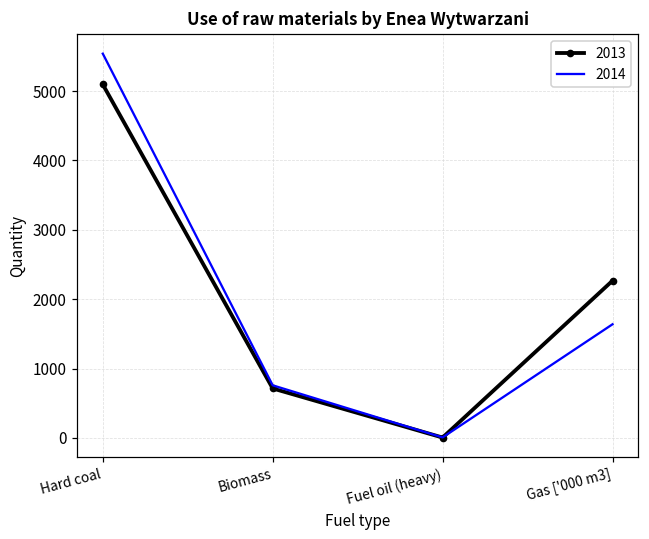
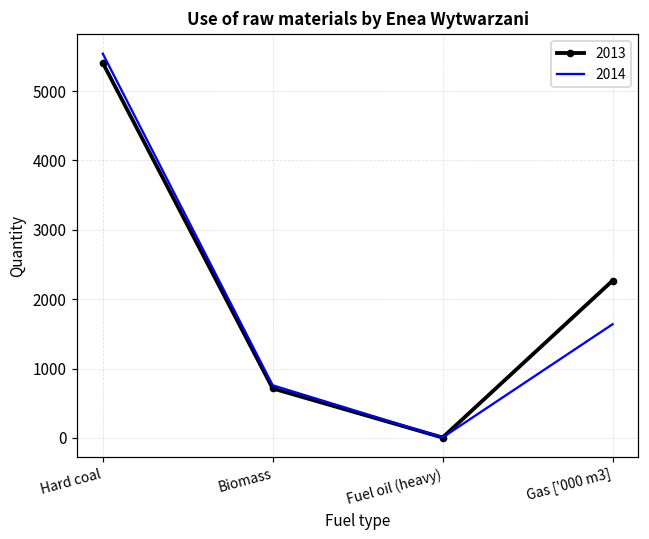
  {
    "2013": {
-     "Hard coal": 5100,
+     "Hard coal": 5400,
      "Biomass": 700,
      "Gas ['000 m3]": 2300
    },
    "2014": {
      "Hard coal": 5500,
      "Biomass": 800,
      "Gas ['000 m3]": 1600
    }
  }
